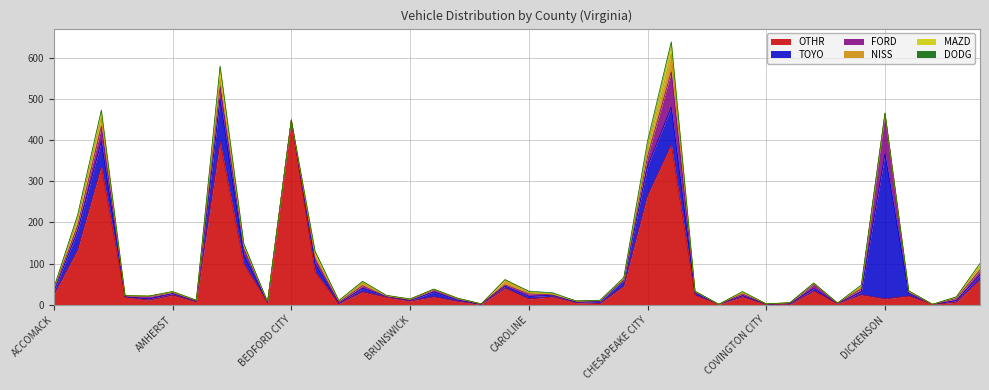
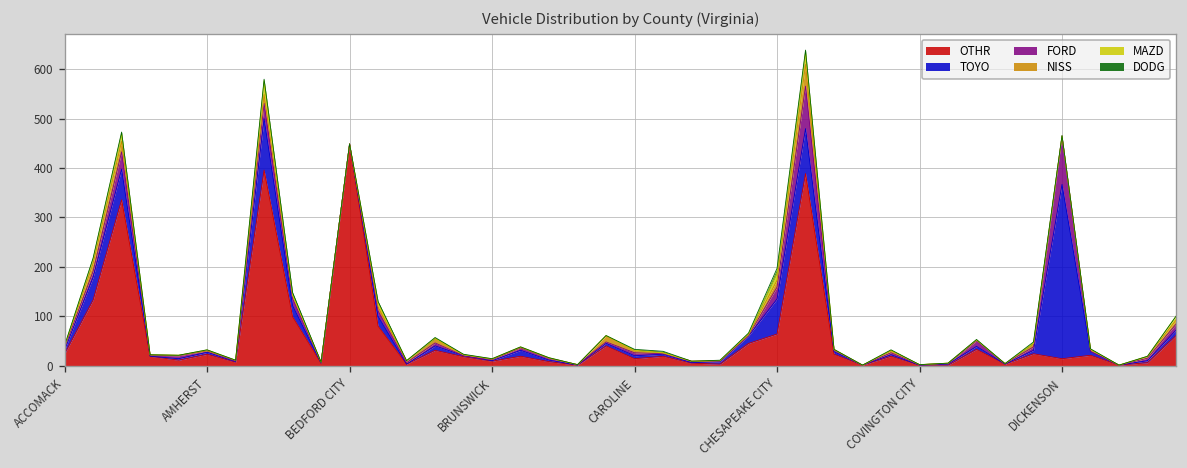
  {
    "OTHR": {
      "ACCOMACK": 20,
-     "CHESAPEAKE CITY": 270,
+     "CHESAPEAKE CITY": 60,
      "DICKENSON": 10
    },
    "TOYO": {
      "CHESAPEAKE CITY": 70,
      "DICKENSON": 350
    },
    "FORD": {
      "CHESAPEAKE CITY": 20
    },
    "NISS": {
      "CHESAPEAKE CITY": 10
    },
    "MAZD": {
      "CHESAPEAKE CITY": 20
    },
    "DODG": {
      "CHESAPEAKE CITY": 10
    }
  }
